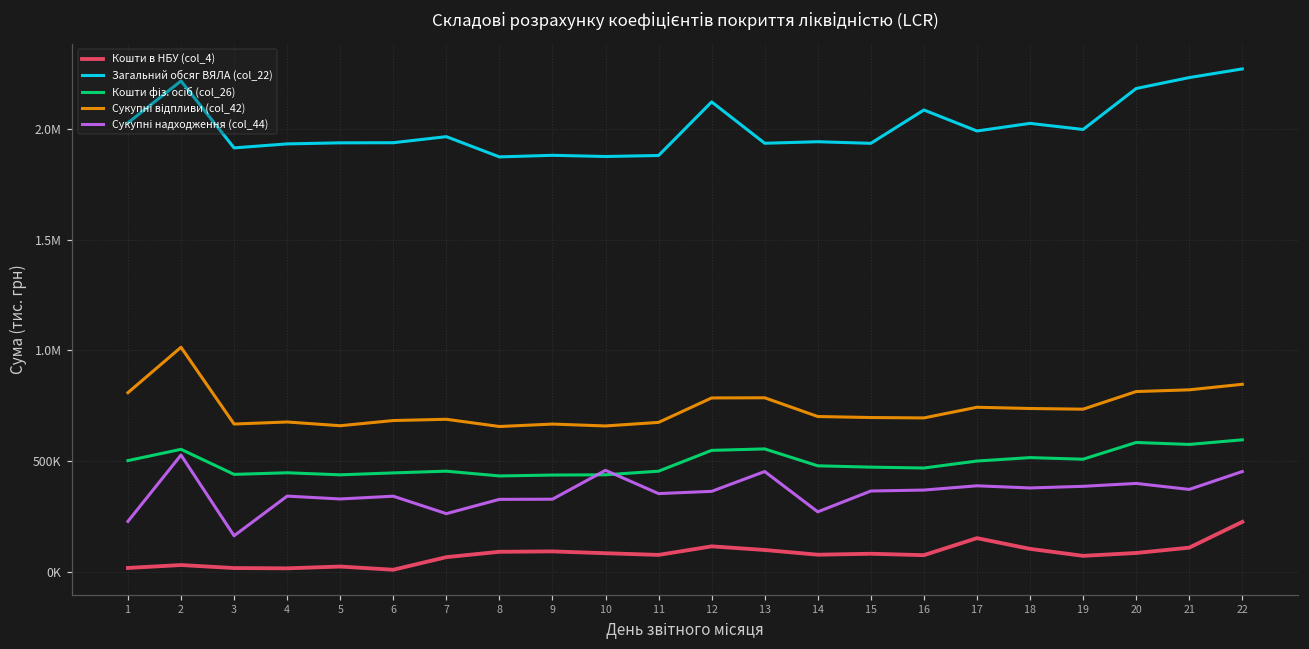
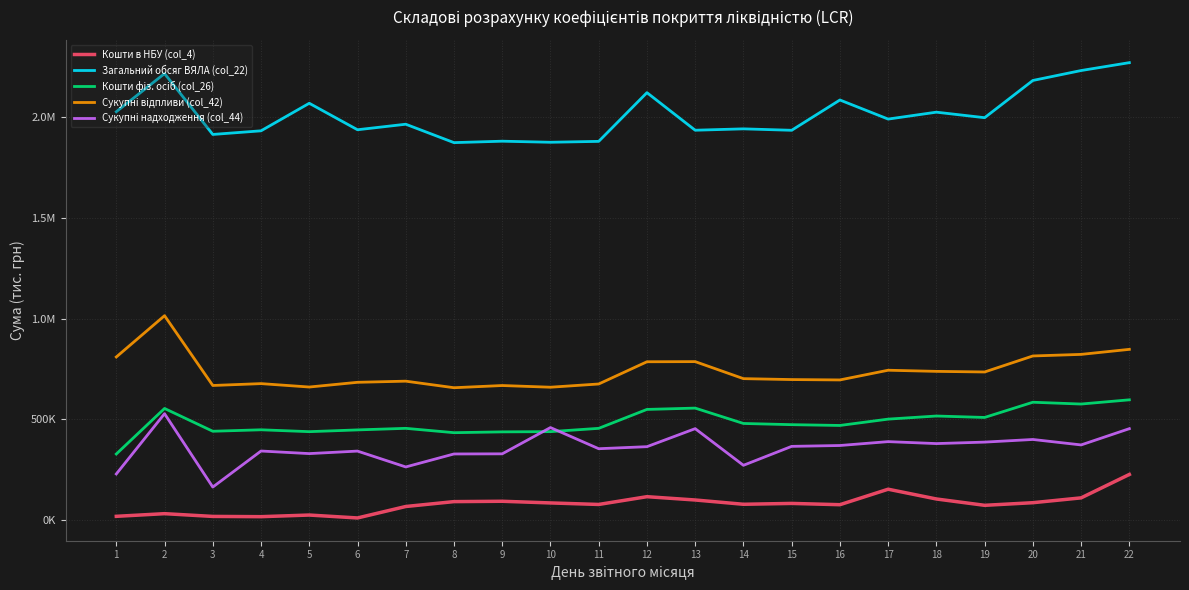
  {
    "Кошти в НБУ (col_4)": {
      "1": 20000,
      "2": 30000,
      "3": 20000,
      "4": 20000,
      "5": 20000,
      "6": 10000,
      "7": 70000,
      "8": 90000,
      "9": 90000,
      "10": 80000,
      "11": 80000,
      "12": 120000,
      "13": 100000,
      "14": 80000,
      "15": 80000,
      "16": 80000,
      "17": 150000,
      "18": 100000,
      "19": 70000,
      "20": 90000,
      "21": 110000,
      "22": 230000
    },
    "Загальний обсяг ВЯЛА (col_22)": {
      "3": 1910000,
      "4": 1930000,
-     "5": 1940000,
+     "5": 2070000,
      "6": 1940000,
      "7": 1970000,
      "8": 1870000,
      "9": 1880000,
      "10": 1880000,
      "11": 1880000,
      "12": 2120000,
      "13": 1940000,
      "14": 1940000,
      "15": 1930000,
      "16": 2090000,
      "17": 1990000,
      "18": 2020000,
      "19": 2000000,
      "20": 2180000,
      "21": 2230000,
      "22": 2270000
    },
    "Кошти фіз. осіб (col_26)": {
-     "1": 500000,
+     "1": 330000,
      "2": 550000,
      "3": 440000,
      "4": 450000,
      "5": 440000,
      "6": 450000,
      "7": 450000,
      "8": 430000,
      "9": 440000,
      "10": 440000,
      "11": 450000,
      "12": 550000,
      "13": 560000,
      "14": 480000,
      "15": 470000,
      "16": 470000,
      "17": 500000,
      "18": 520000,
      "19": 510000,
      "20": 580000,
      "21": 580000,
      "22": 600000
    },
    "Сукупні відпливи (col_42)": {
      "1": 810000,
      "2": 1010000,
      "3": 670000,
      "4": 680000,
      "5": 660000,
      "6": 680000,
      "7": 690000,
      "8": 660000,
      "9": 670000,
      "10": 660000,
      "11": 680000,
      "12": 790000,
      "13": 790000,
      "14": 700000,
      "15": 700000,
      "16": 700000,
      "17": 740000,
      "18": 740000,
      "19": 730000,
      "20": 810000,
      "21": 820000,
      "22": 850000
    },
    "Сукупні надходження (col_44)": {
      "1": 230000,
      "2": 530000,
      "3": 160000,
      "4": 340000,
      "5": 330000,
      "6": 340000,
      "7": 260000,
      "8": 330000,
      "9": 330000,
      "10": 460000,
      "11": 350000,
      "12": 360000,
      "13": 450000,
      "14": 270000,
      "15": 370000,
      "16": 370000,
      "17": 390000,
      "18": 380000,
      "19": 390000,
      "20": 400000,
      "21": 370000,
      "22": 450000
    }
  }
